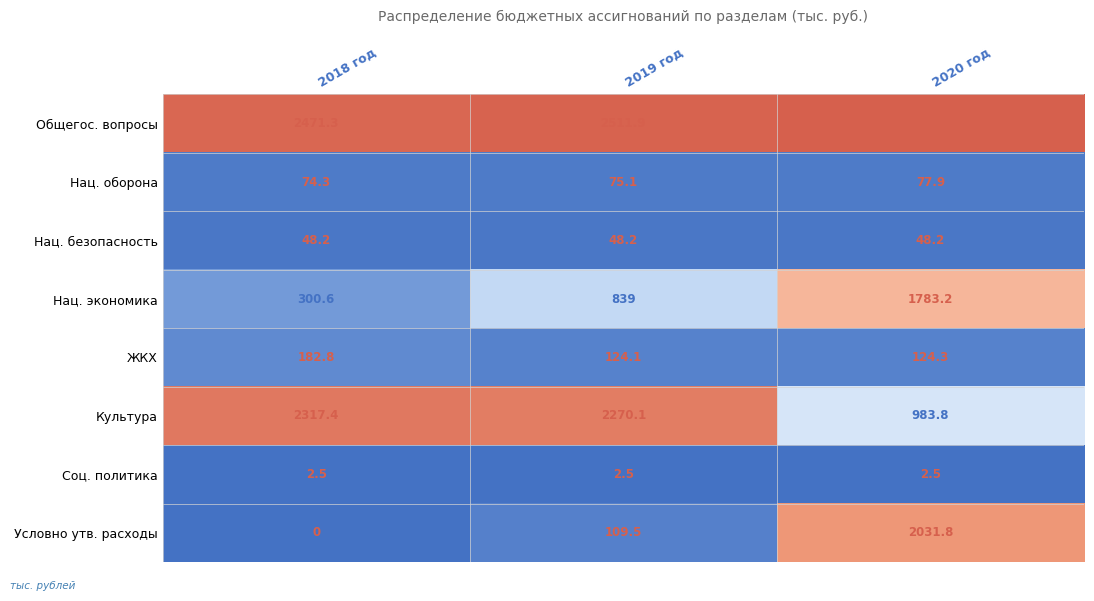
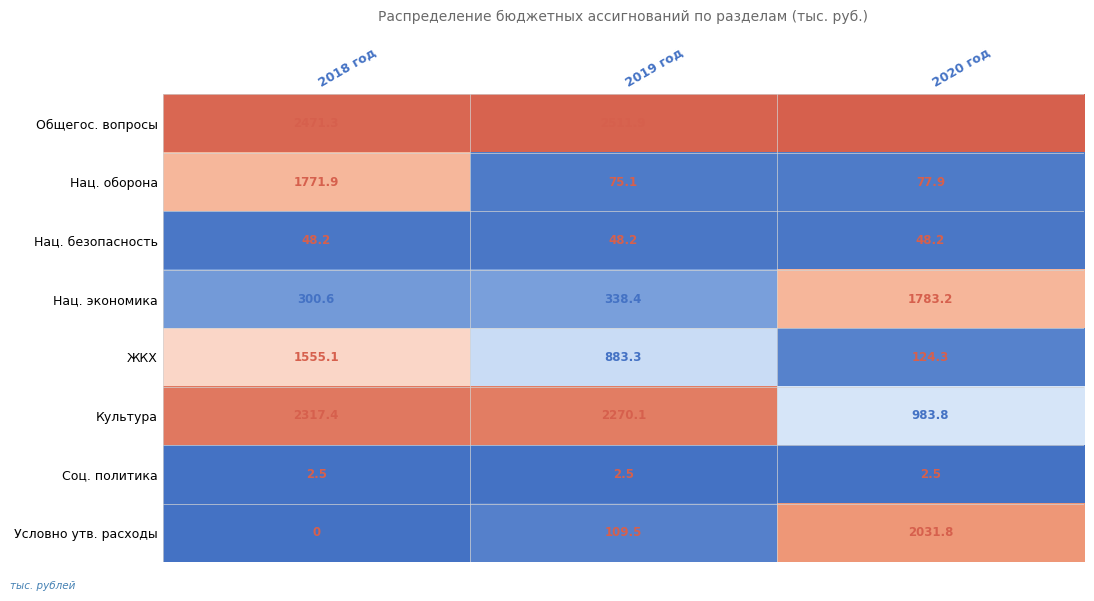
  {
    "Нац. оборона": {
-     "2018 год": 74.3,
+     "2018 год": 1771.9,
      "2019 год": 75.1,
      "2020 год": 77.9
    },
    "Нац. безопасность": {
      "2018 год": 48.2,
      "2019 год": 48.2,
      "2020 год": 48.2
    },
    "Нац. экономика": {
-     "2019 год": 839,
+     "2019 год": 338.4,
      "2020 год": 1783.2
    },
    "ЖКХ": {
-     "2018 год": 182.8,
-     "2019 год": 124.1,
+     "2018 год": 1555.1,
+     "2019 год": 883.3,
      "2020 год": 124.3
    },
    "Культура": {
      "2020 год": 983.8
    },
    "Соц. политика": {
      "2018 год": 2.5,
      "2019 год": 2.5,
      "2020 год": 2.5
    },
    "Условно утв. расходы": {
      "2018 год": 0,
      "2019 год": 109.5,
      "2020 год": 2031.8
    }
  }
